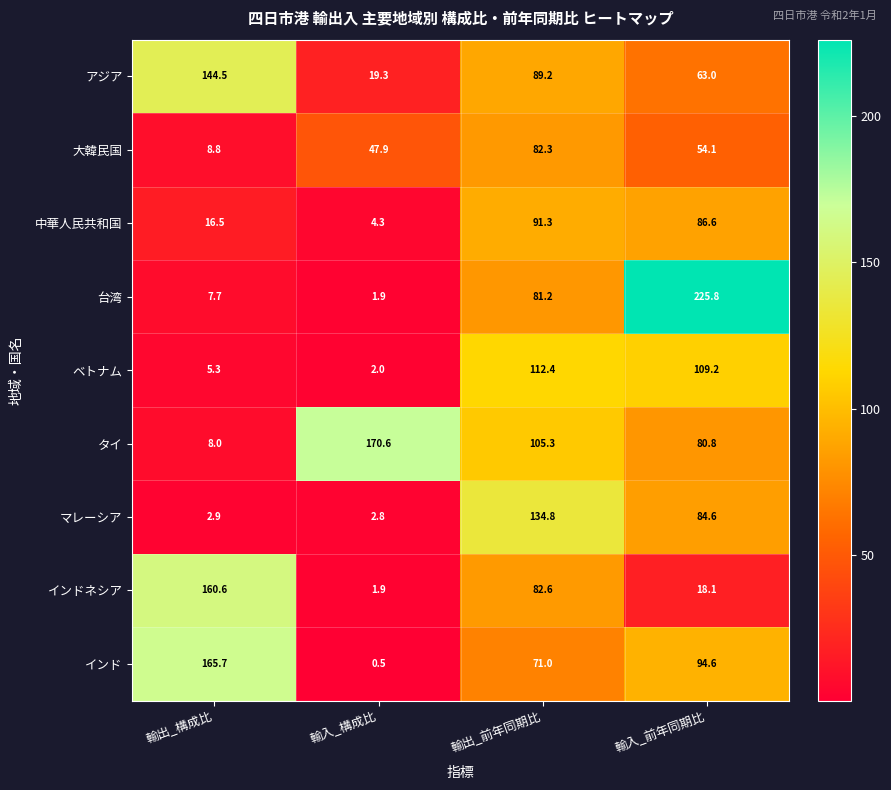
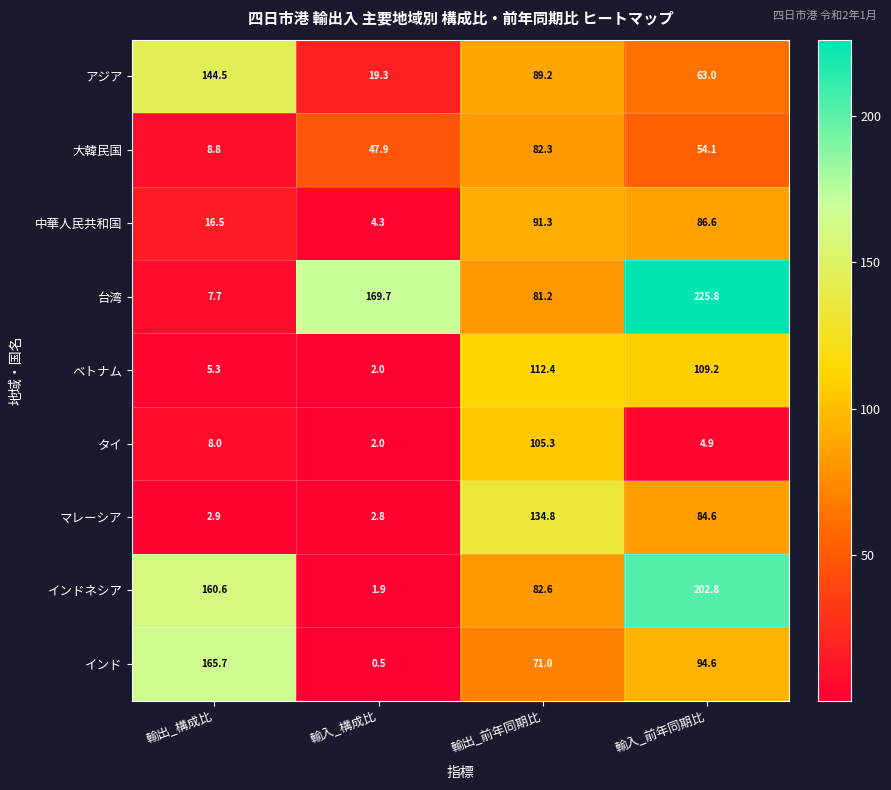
  {
    "アジア": {
      "輸出_構成比": 144.5,
      "輸入_構成比": 19.3,
      "輸出_前年同期比": 89.2,
      "輸入_前年同期比": 63.0
    },
    "大韓民国": {
      "輸出_構成比": 8.8,
      "輸入_構成比": 47.9,
      "輸出_前年同期比": 82.3,
      "輸入_前年同期比": 54.1
    },
    "中華人民共和国": {
      "輸出_構成比": 16.5,
      "輸入_構成比": 4.3,
      "輸出_前年同期比": 91.3,
      "輸入_前年同期比": 86.6
    },
    "台湾": {
      "輸出_構成比": 7.7,
-     "輸入_構成比": 1.9,
+     "輸入_構成比": 169.7,
      "輸出_前年同期比": 81.2,
      "輸入_前年同期比": 225.8
    },
    "ベトナム": {
      "輸出_構成比": 5.3,
      "輸入_構成比": 2.0,
      "輸出_前年同期比": 112.4,
      "輸入_前年同期比": 109.2
    },
    "タイ": {
      "輸出_構成比": 8.0,
-     "輸入_構成比": 170.6,
+     "輸入_構成比": 2.0,
      "輸出_前年同期比": 105.3,
-     "輸入_前年同期比": 80.8
+     "輸入_前年同期比": 4.9
    },
    "マレーシア": {
      "輸出_構成比": 2.9,
      "輸入_構成比": 2.8,
      "輸出_前年同期比": 134.8,
      "輸入_前年同期比": 84.6
    },
    "インドネシア": {
      "輸出_構成比": 160.6,
      "輸入_構成比": 1.9,
      "輸出_前年同期比": 82.6,
-     "輸入_前年同期比": 18.1
+     "輸入_前年同期比": 202.8
    },
    "インド": {
      "輸出_構成比": 165.7,
      "輸入_構成比": 0.5,
      "輸出_前年同期比": 71.0,
      "輸入_前年同期比": 94.6
    }
  }
